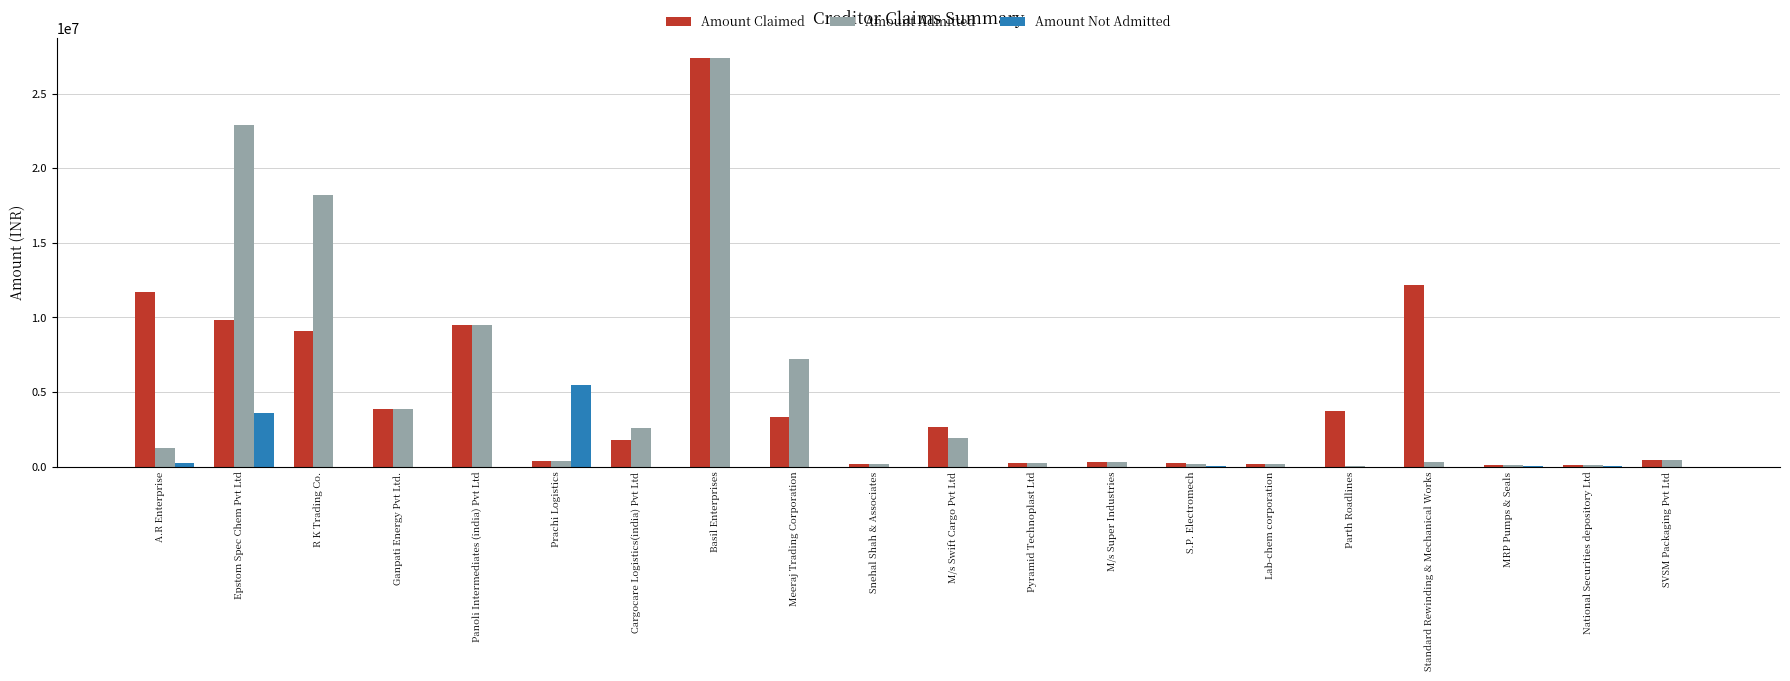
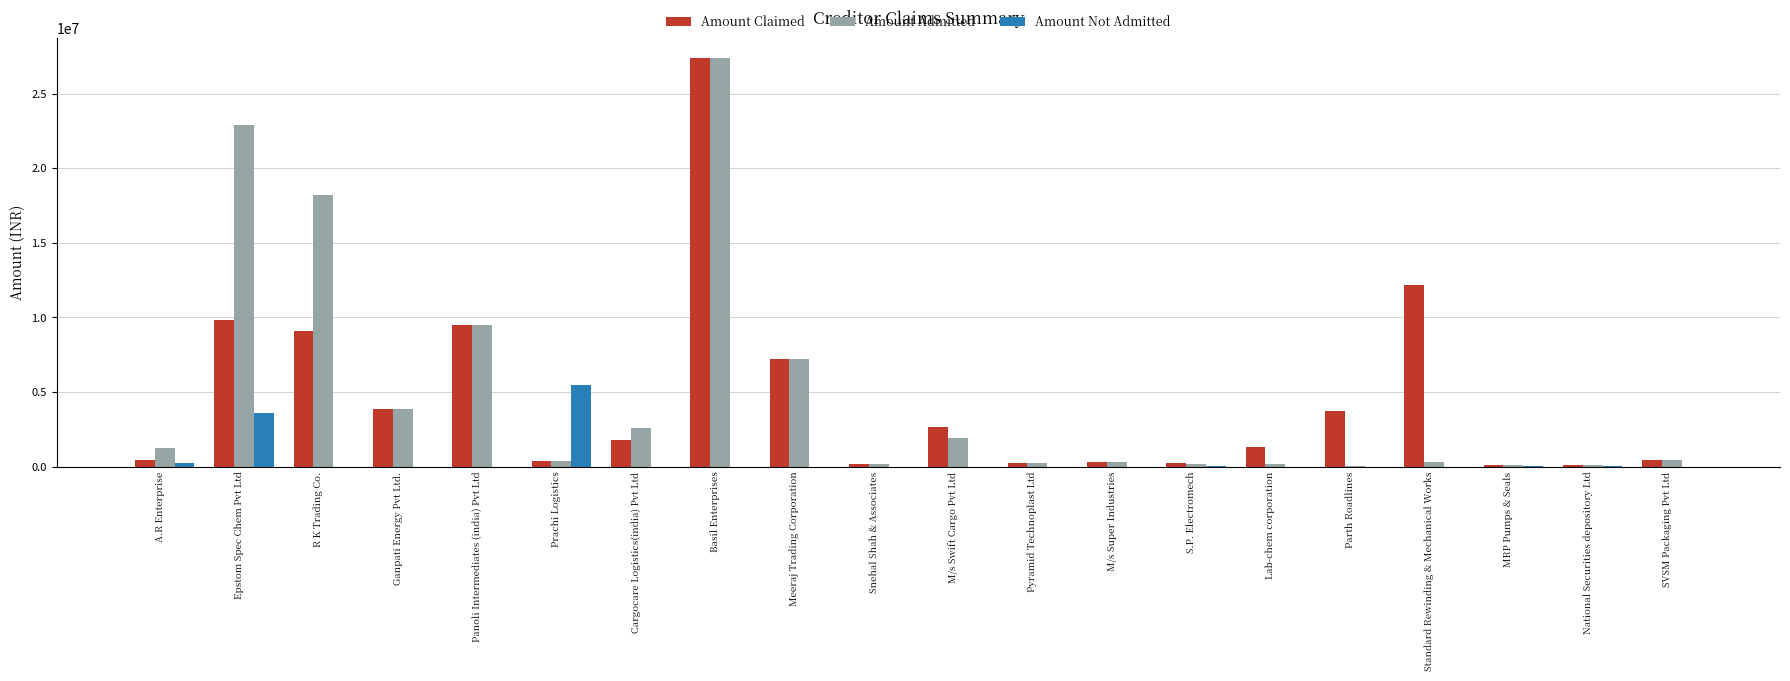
  {
    "Amount Claimed": {
-     "A.R Enterprise": 11700000,
+     "A.R Enterprise": 400000,
      "Epstom Spec Chem Pvt Ltd": 9800000,
      "R K Trading Co.": 9100000,
      "Ganpati Energy Pvt Ltd.": 3800000,
      "Panoli Intermediates (india) Pvt Ltd": 9500000,
      "Prachi Logistics": 400000,
      "Cargocare Logistics(india) Pvt Ltd": 1800000,
      "Basil Enterprises": 27400000,
-     "Meeraj Trading Corporation": 3300000,
+     "Meeraj Trading Corporation": 7200000,
      "M/s Swift Cargo Pvt Ltd": 2700000,
      "Pyramid Technoplast Ltd": 300000,
      "M/s Super Industries": 300000,
      "S.P. Electromech": 200000,
-     "Lab-chem corporation": 200000,
+     "Lab-chem corporation": 1300000,
      "Parth Roadlines": 3700000,
      "Standard Rewinding & Mechanical Works": 12200000,
      "SVSM Packaging Pvt Ltd": 400000
    },
    "Amount Admitted": {
      "A.R Enterprise": 1200000,
      "Epstom Spec Chem Pvt Ltd": 22900000,
      "R K Trading Co.": 18200000,
      "Ganpati Energy Pvt Ltd.": 3800000,
      "Panoli Intermediates (india) Pvt Ltd": 9500000,
      "Prachi Logistics": 400000,
      "Cargocare Logistics(india) Pvt Ltd": 2600000,
      "Basil Enterprises": 27400000,
      "Meeraj Trading Corporation": 7200000,
      "M/s Swift Cargo Pvt Ltd": 1900000,
      "Pyramid Technoplast Ltd": 300000,
      "M/s Super Industries": 300000,
      "S.P. Electromech": 200000,
      "Standard Rewinding & Mechanical Works": 300000,
      "SVSM Packaging Pvt Ltd": 400000
    },
    "Amount Not Admitted": {
      "A.R Enterprise": 200000,
      "Epstom Spec Chem Pvt Ltd": 3600000,
      "R K Trading Co.": 0,
      "Ganpati Energy Pvt Ltd.": 0,
      "Panoli Intermediates (india) Pvt Ltd": 0,
      "Prachi Logistics": 5500000,
      "Cargocare Logistics(india) Pvt Ltd": 0,
      "Basil Enterprises": 0,
      "Meeraj Trading Corporation": 0,
      "Snehal Shah & Associates": 0,
      "M/s Swift Cargo Pvt Ltd": 0,
      "Pyramid Technoplast Ltd": 0,
      "M/s Super Industries": 0,
      "Lab-chem corporation": 0,
      "Parth Roadlines": 0,
      "Standard Rewinding & Mechanical Works": 0,
      "SVSM Packaging Pvt Ltd": 0
    }
  }
